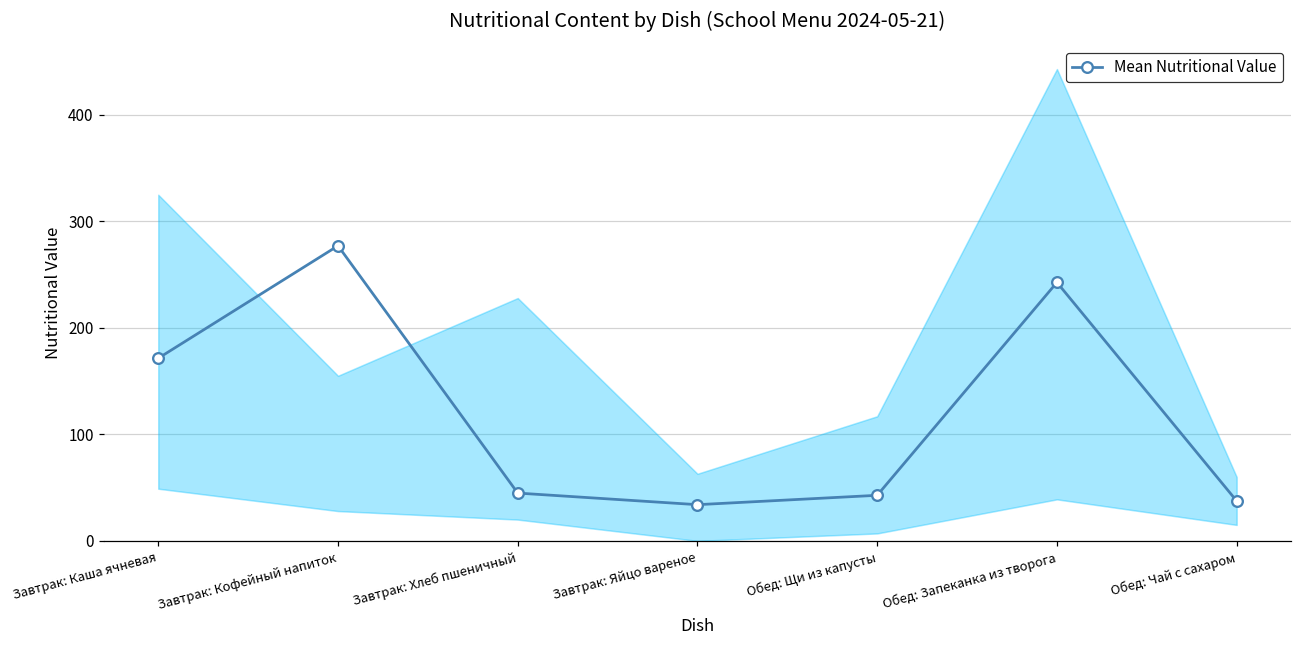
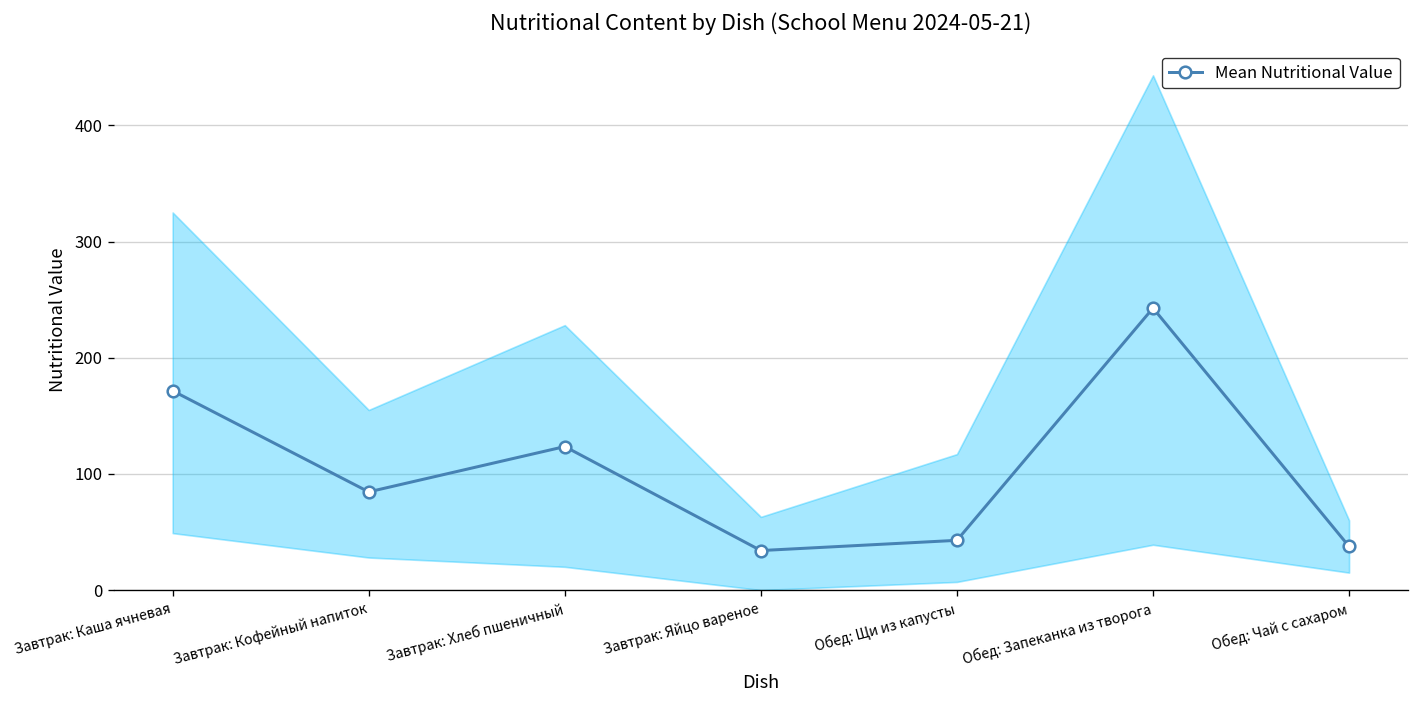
  {
    "Mean Nutritional Value": {
      "Завтрак: Каша ячневая": 170,
-     "Завтрак: Кофейный напиток": 280,
-     "Завтрак: Хлеб пшеничный": 40,
+     "Завтрак: Кофейный напиток": 80,
+     "Завтрак: Хлеб пшеничный": 120,
      "Завтрак: Яйцо вареное": 30,
      "Обед: Щи из капусты": 40,
      "Обед: Запеканка из творога": 240,
      "Обед: Чай с сахаром": 40
    }
  }
